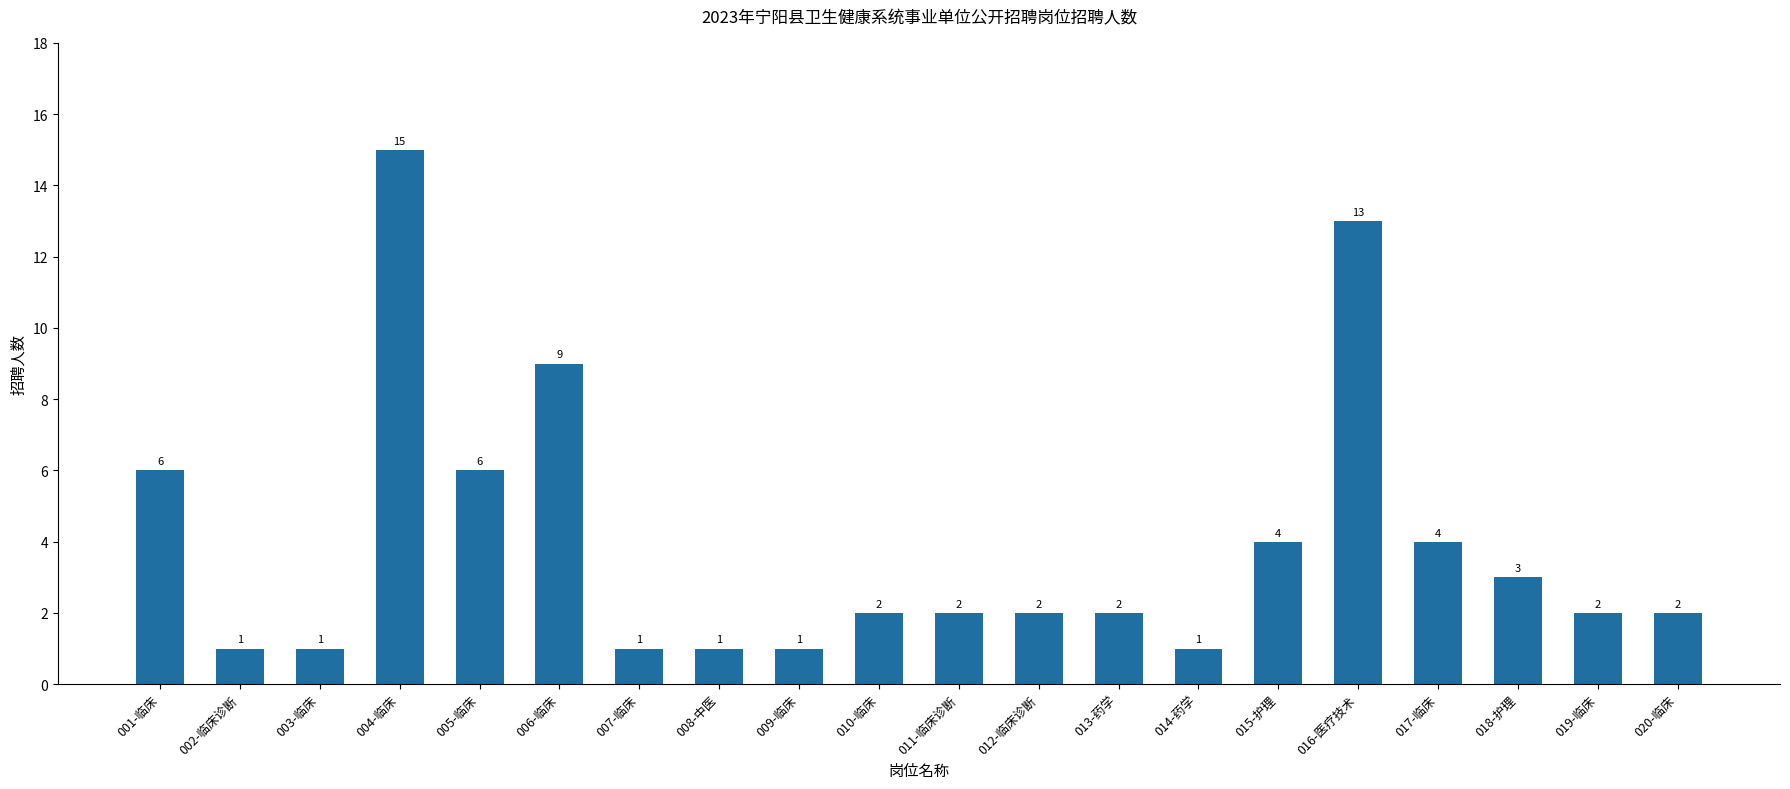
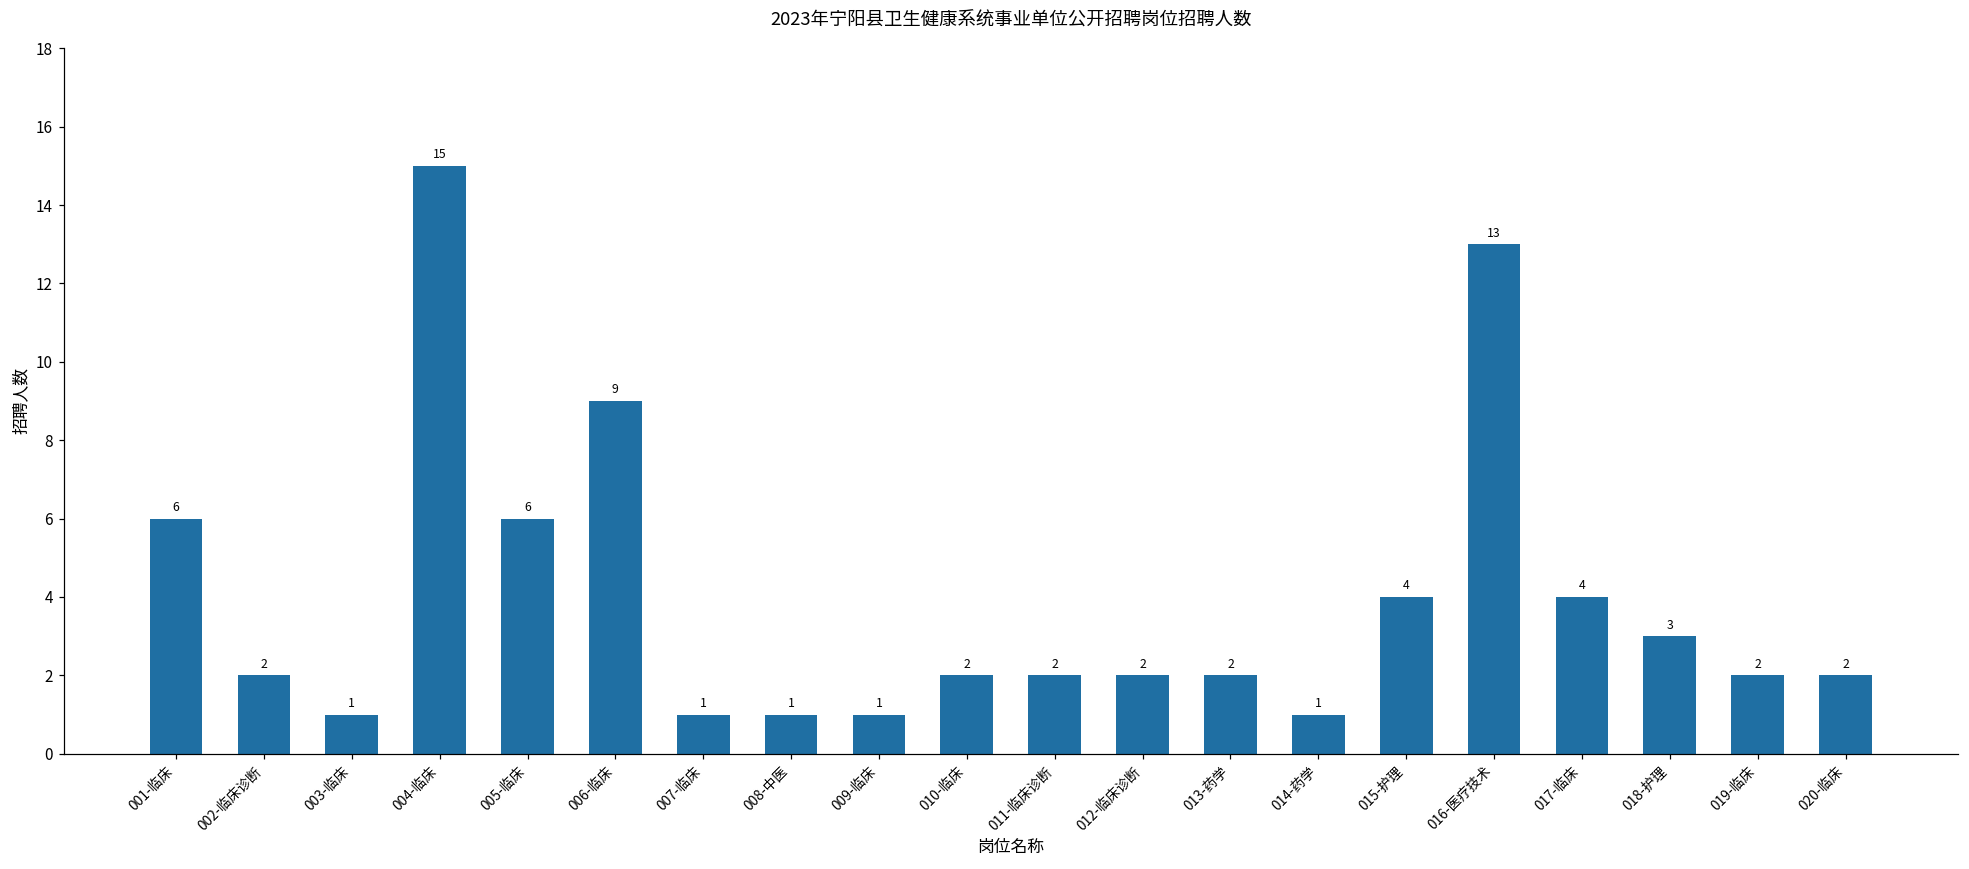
  {
    "001-临床": 6,
-   "002-临床诊断": 1,
+   "002-临床诊断": 2,
    "003-临床": 1,
    "004-临床": 15,
    "005-临床": 6,
    "006-临床": 9,
    "007-临床": 1,
    "008-中医": 1,
    "009-临床": 1,
    "010-临床": 2,
    "011-临床诊断": 2,
    "012-临床诊断": 2,
    "013-药学": 2,
    "014-药学": 1,
    "015-护理": 4,
    "016-医疗技术": 13,
    "017-临床": 4,
    "018-护理": 3,
    "019-临床": 2,
    "020-临床": 2
  }
